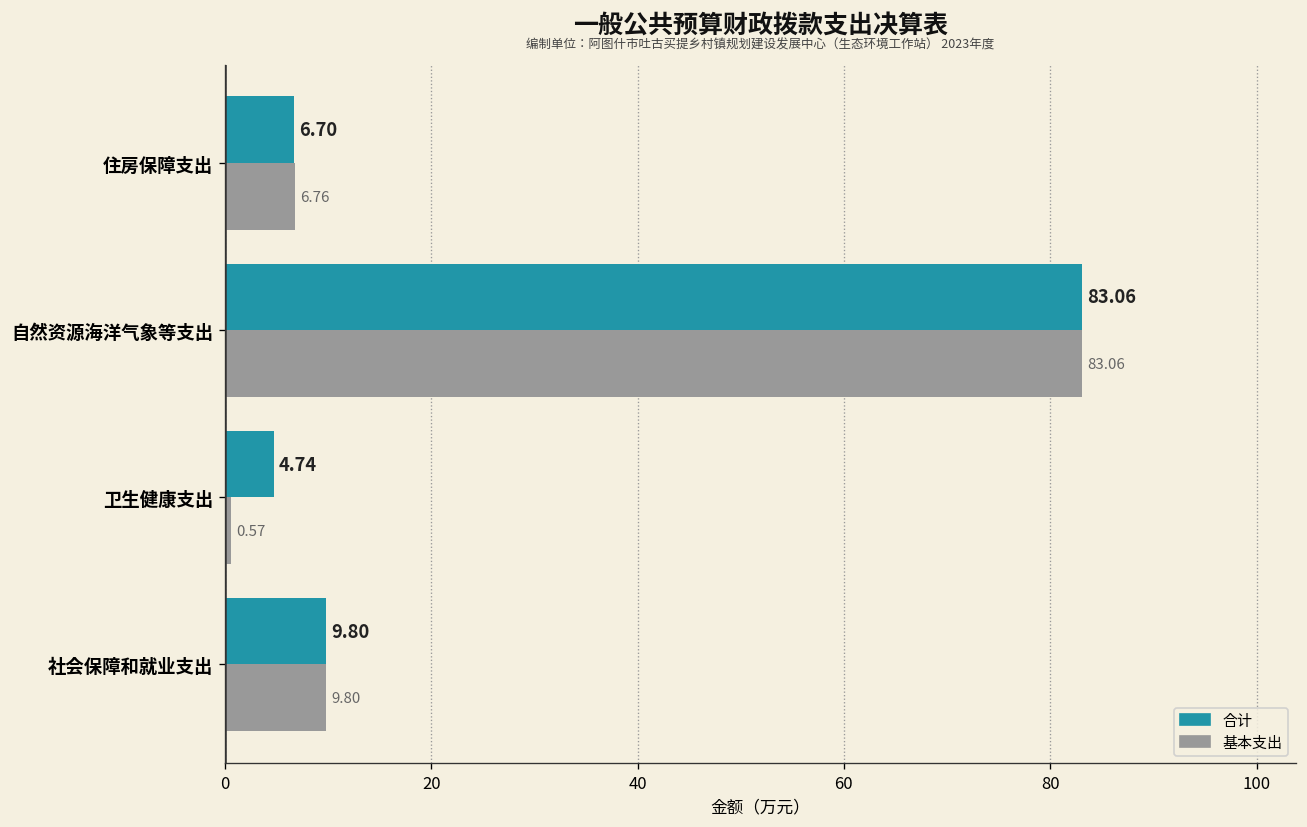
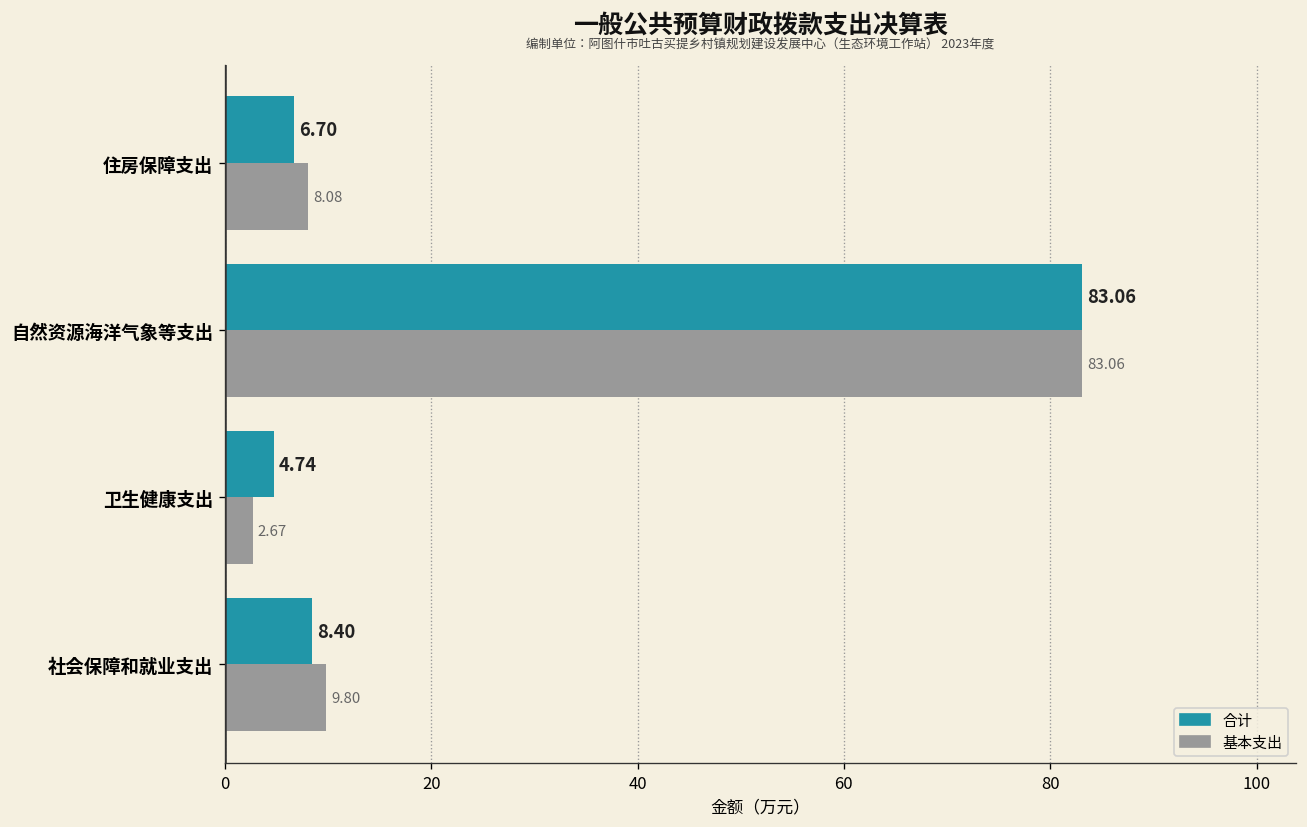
  {
    "合计": {
      "住房保障支出": 6.70,
      "自然资源海洋气象等支出": 83.06,
      "卫生健康支出": 4.74,
-     "社会保障和就业支出": 9.80
+     "社会保障和就业支出": 8.40
    },
    "基本支出": {
-     "住房保障支出": 6.76,
+     "住房保障支出": 8.08,
      "自然资源海洋气象等支出": 83.06,
-     "卫生健康支出": 0.57,
+     "卫生健康支出": 2.67,
      "社会保障和就业支出": 9.80
    }
  }
